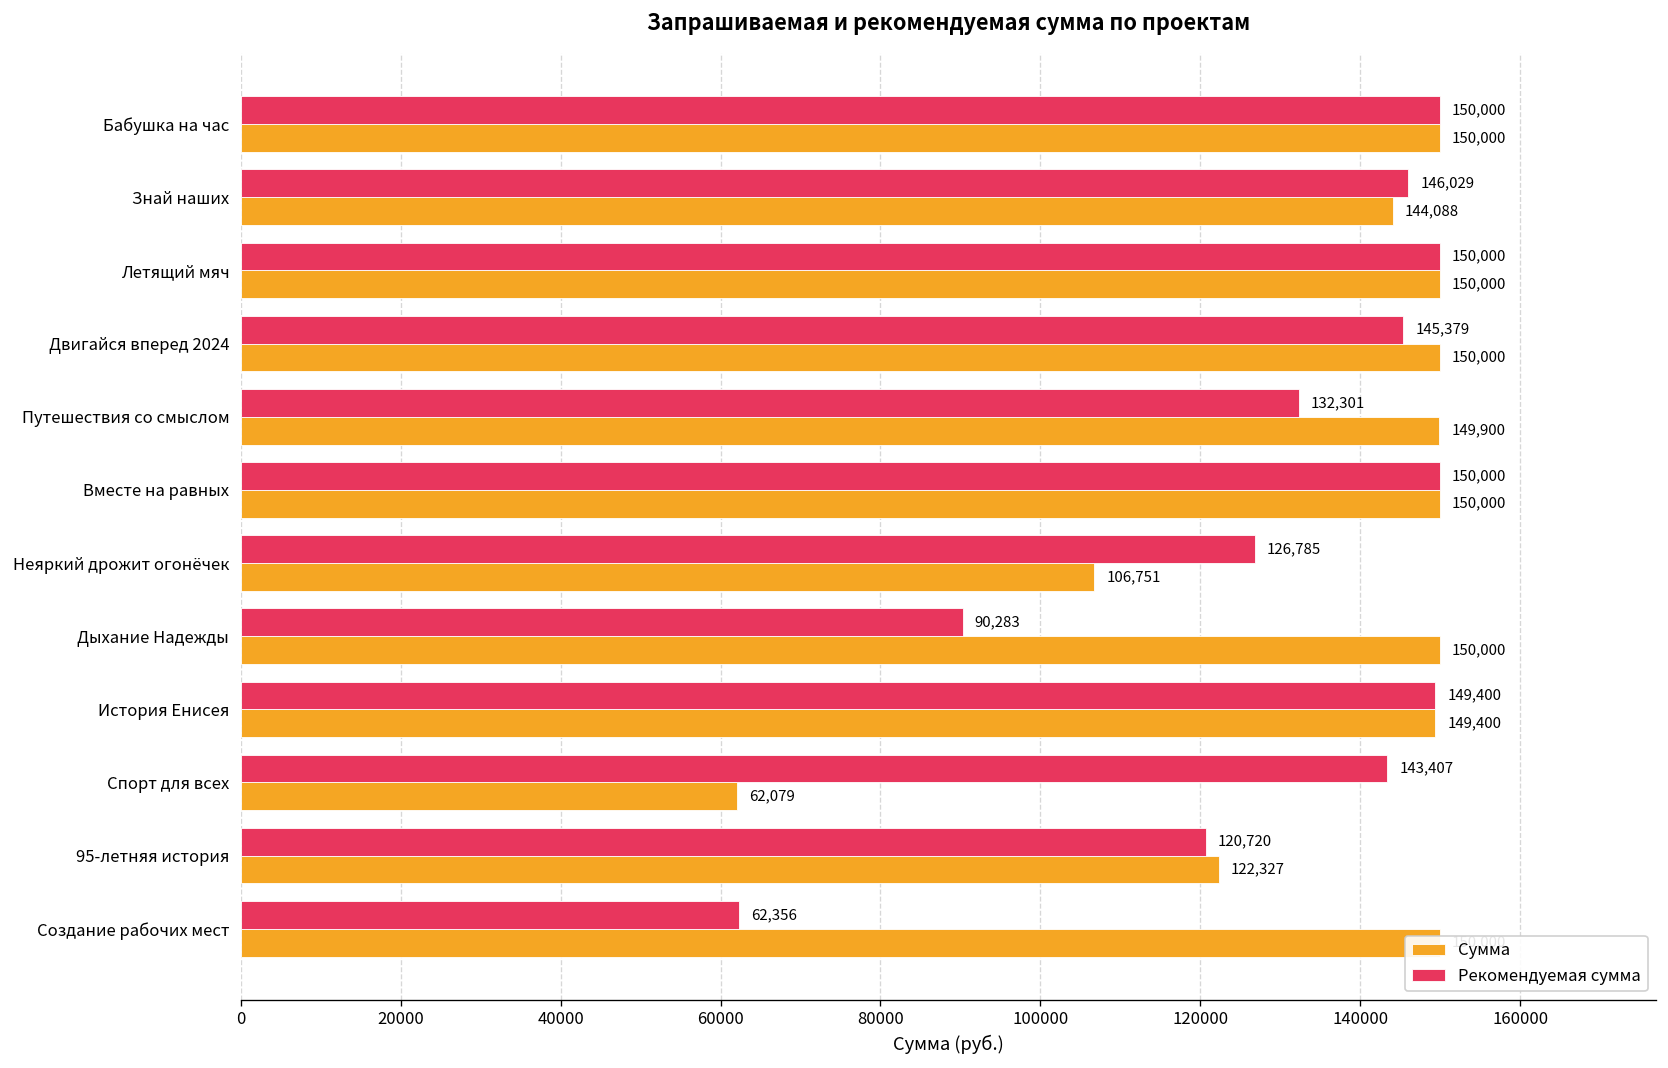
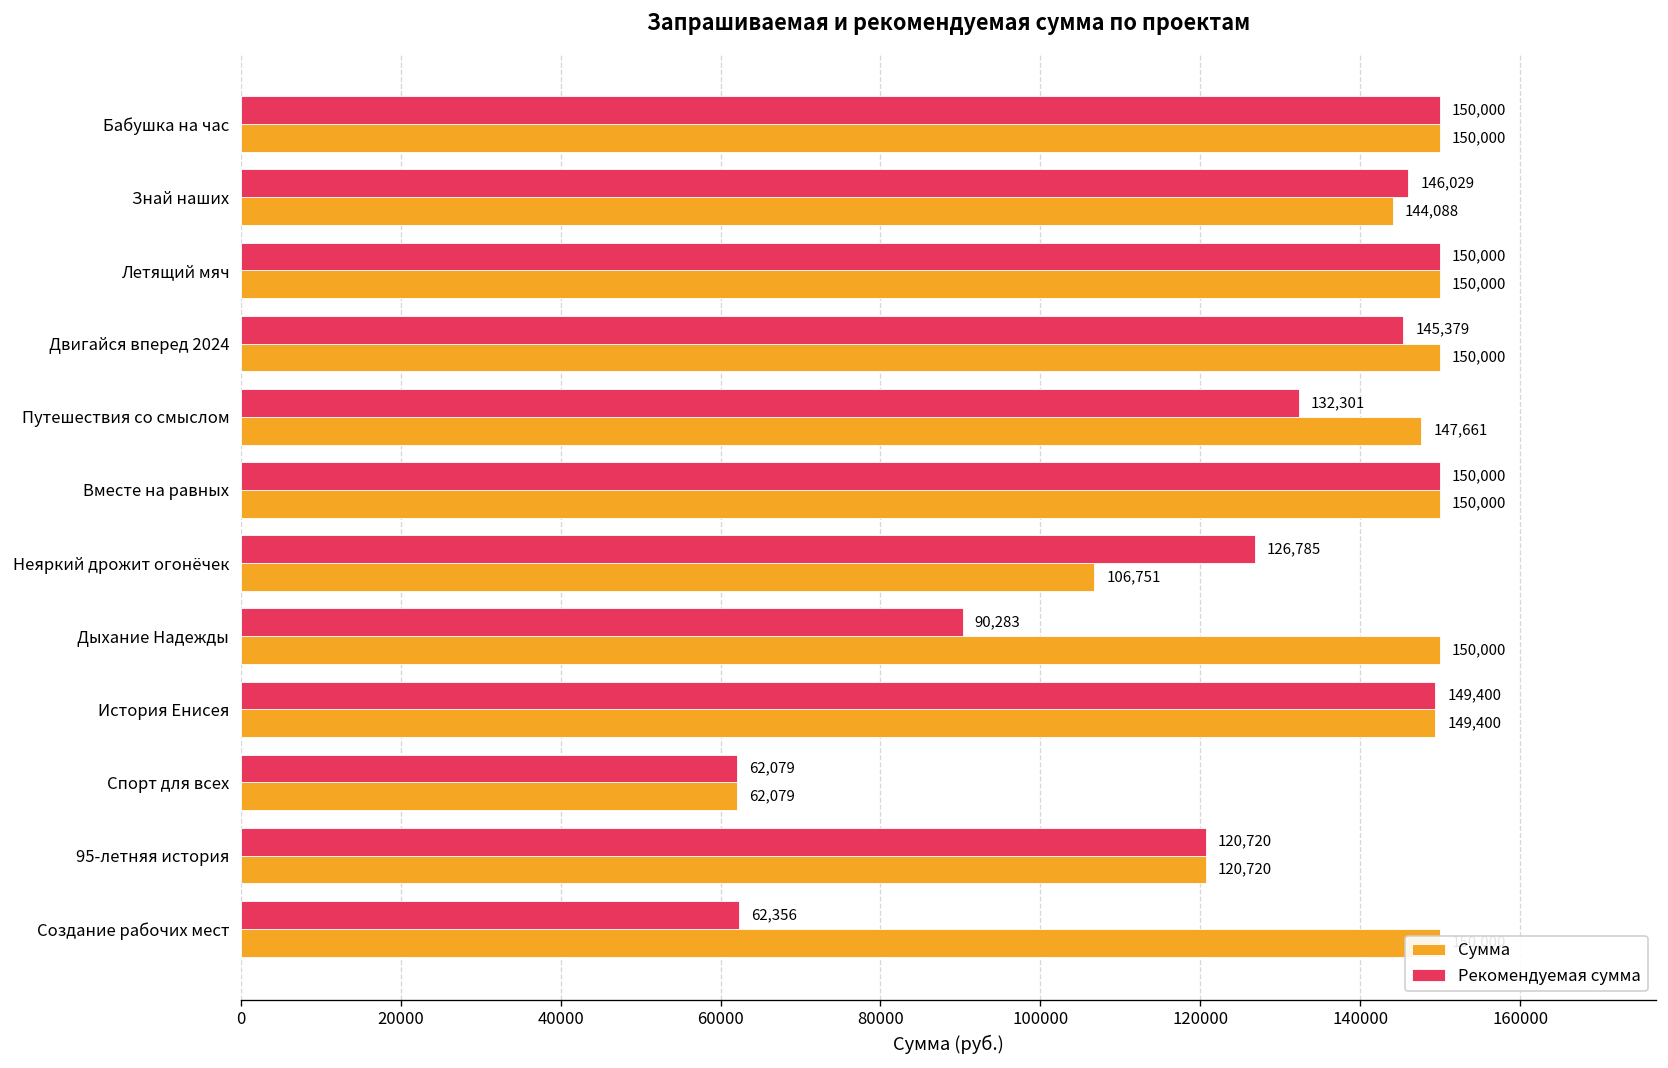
  {
    "Сумма": {
      "Бабушка на час": "150,000",
      "Знай наших": "144,088",
      "Летящий мяч": "150,000",
      "Двигайся вперед 2024": "150,000",
-     "Путешествия со смыслом": "149,900",
+     "Путешествия со смыслом": "147,661",
      "Вместе на равных": "150,000",
      "Неяркий дрожит огонёчек": "106,751",
      "Дыхание Надежды": "150,000",
      "История Енисея": "149,400",
      "Спорт для всех": "62,079",
-     "95-летняя история": "122,327"
+     "95-летняя история": "120,720"
    },
    "Рекомендуемая сумма": {
      "Бабушка на час": "150,000",
      "Знай наших": "146,029",
      "Летящий мяч": "150,000",
      "Двигайся вперед 2024": "145,379",
      "Путешествия со смыслом": "132,301",
      "Вместе на равных": "150,000",
      "Неяркий дрожит огонёчек": "126,785",
      "Дыхание Надежды": "90,283",
      "История Енисея": "149,400",
-     "Спорт для всех": "143,407",
+     "Спорт для всех": "62,079",
      "95-летняя история": "120,720",
      "Создание рабочих мест": "62,356"
    }
  }
